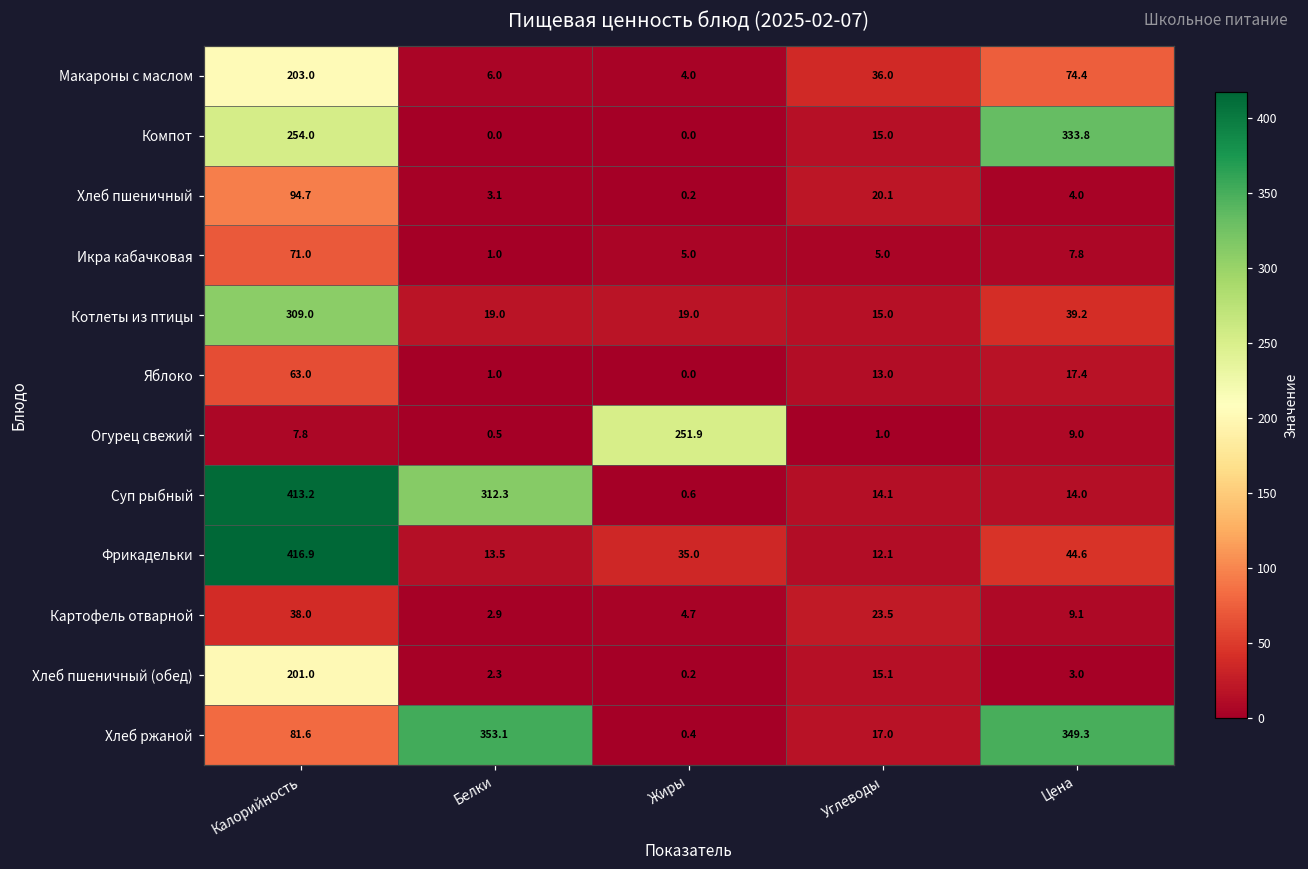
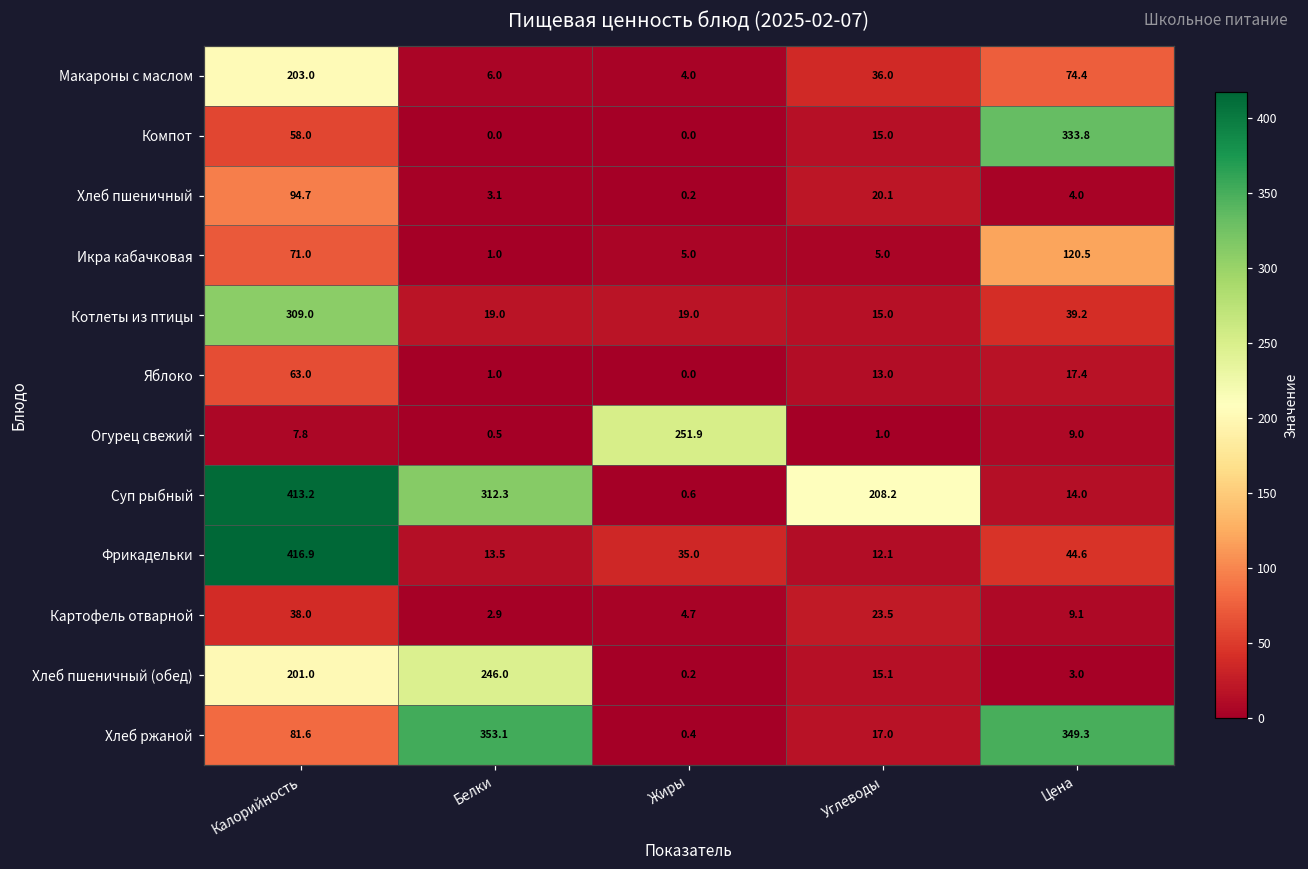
  {
    "Макароны с маслом": {
      "Калорийность": 203.0,
      "Белки": 6.0,
      "Жиры": 4.0,
      "Углеводы": 36.0,
      "Цена": 74.4
    },
    "Компот": {
-     "Калорийность": 254.0,
+     "Калорийность": 58.0,
      "Белки": 0.0,
      "Жиры": 0.0,
      "Углеводы": 15.0,
      "Цена": 333.8
    },
    "Хлеб пшеничный": {
      "Калорийность": 94.7,
      "Белки": 3.1,
      "Жиры": 0.2,
      "Углеводы": 20.1,
      "Цена": 4.0
    },
    "Икра кабачковая": {
      "Калорийность": 71.0,
      "Белки": 1.0,
      "Жиры": 5.0,
      "Углеводы": 5.0,
-     "Цена": 7.8
+     "Цена": 120.5
    },
    "Котлеты из птицы": {
      "Калорийность": 309.0,
      "Белки": 19.0,
      "Жиры": 19.0,
      "Углеводы": 15.0,
      "Цена": 39.2
    },
    "Яблоко": {
      "Калорийность": 63.0,
      "Белки": 1.0,
      "Жиры": 0.0,
      "Углеводы": 13.0,
      "Цена": 17.4
    },
    "Огурец свежий": {
      "Калорийность": 7.8,
      "Белки": 0.5,
      "Жиры": 251.9,
      "Углеводы": 1.0,
      "Цена": 9.0
    },
    "Суп рыбный": {
      "Калорийность": 413.2,
      "Белки": 312.3,
      "Жиры": 0.6,
-     "Углеводы": 14.1,
+     "Углеводы": 208.2,
      "Цена": 14.0
    },
    "Фрикадельки": {
      "Калорийность": 416.9,
      "Белки": 13.5,
      "Жиры": 35.0,
      "Углеводы": 12.1,
      "Цена": 44.6
    },
    "Картофель отварной": {
      "Калорийность": 38.0,
      "Белки": 2.9,
      "Жиры": 4.7,
      "Углеводы": 23.5,
      "Цена": 9.1
    },
    "Хлеб пшеничный (обед)": {
      "Калорийность": 201.0,
-     "Белки": 2.3,
+     "Белки": 246.0,
      "Жиры": 0.2,
      "Углеводы": 15.1,
      "Цена": 3.0
    },
    "Хлеб ржаной": {
      "Калорийность": 81.6,
      "Белки": 353.1,
      "Жиры": 0.4,
      "Углеводы": 17.0,
      "Цена": 349.3
    }
  }
